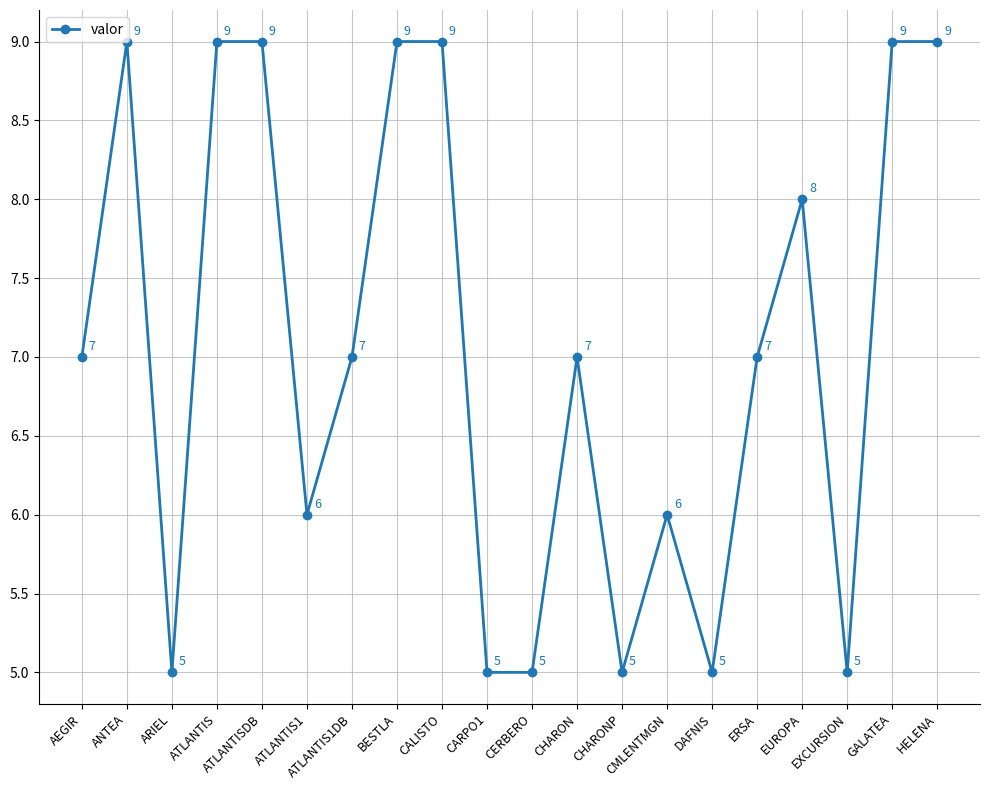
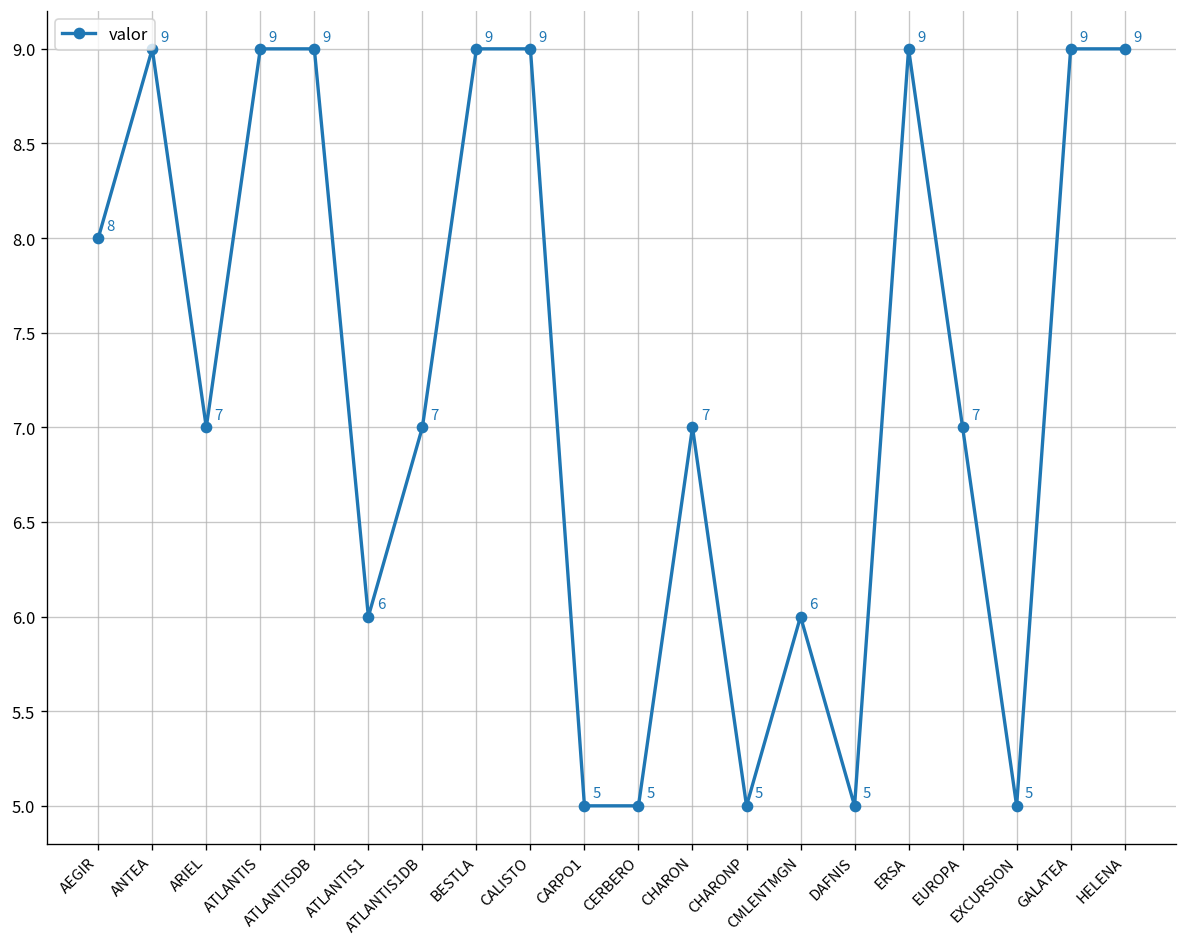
  {
-   "AEGIR": 7,
-   "ARIEL": 5,
+   "AEGIR": 8,
+   "ARIEL": 7,
    "ATLANTIS": 9,
    "ATLANTISDB": 9,
    "ATLANTIS1": 6,
    "ATLANTIS1DB": 7,
    "BESTLA": 9,
    "CALISTO": 9,
    "CARPO1": 5,
    "CERBERO": 5,
    "CHARON": 7,
    "CHARONP": 5,
    "CMLENTMGN": 6,
    "DAFNIS": 5,
-   "ERSA": 7,
-   "EUROPA": 8,
+   "ERSA": 9,
+   "EUROPA": 7,
    "EXCURSION": 5,
    "GALATEA": 9,
    "HELENA": 9
  }
